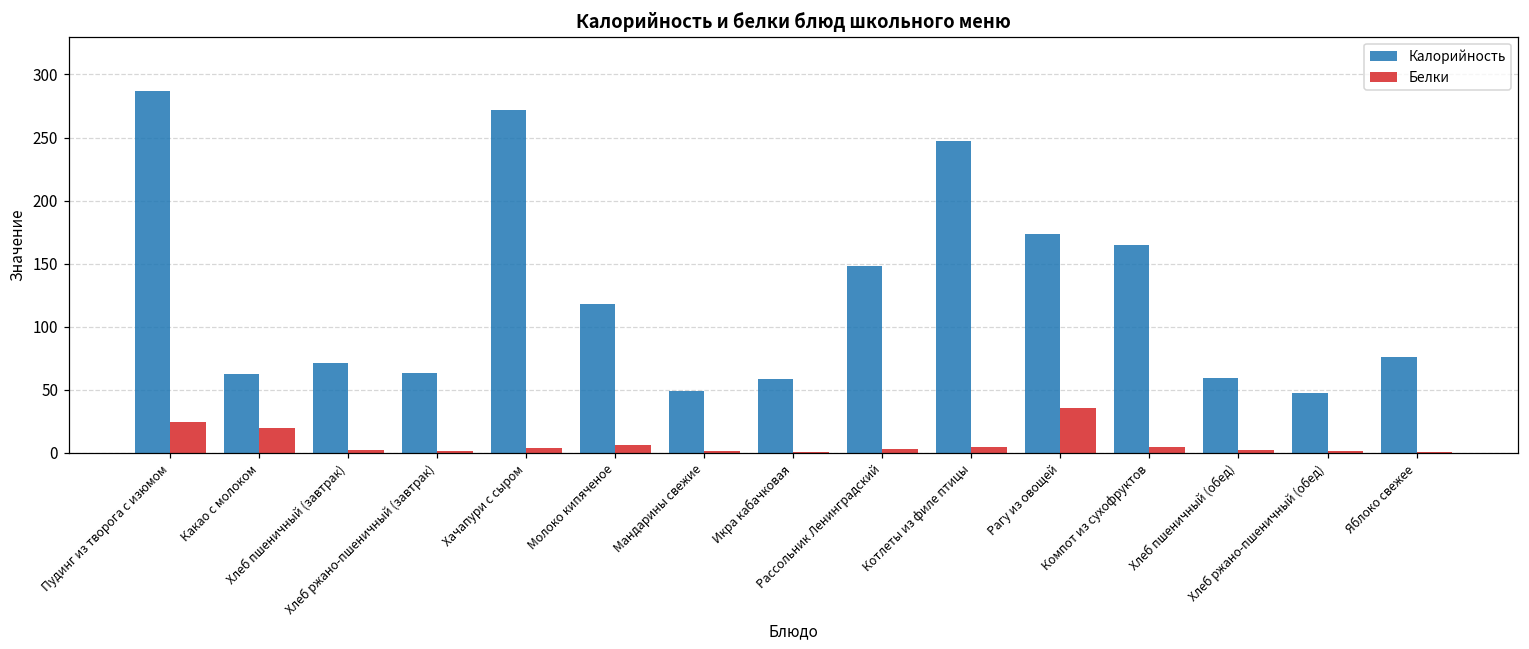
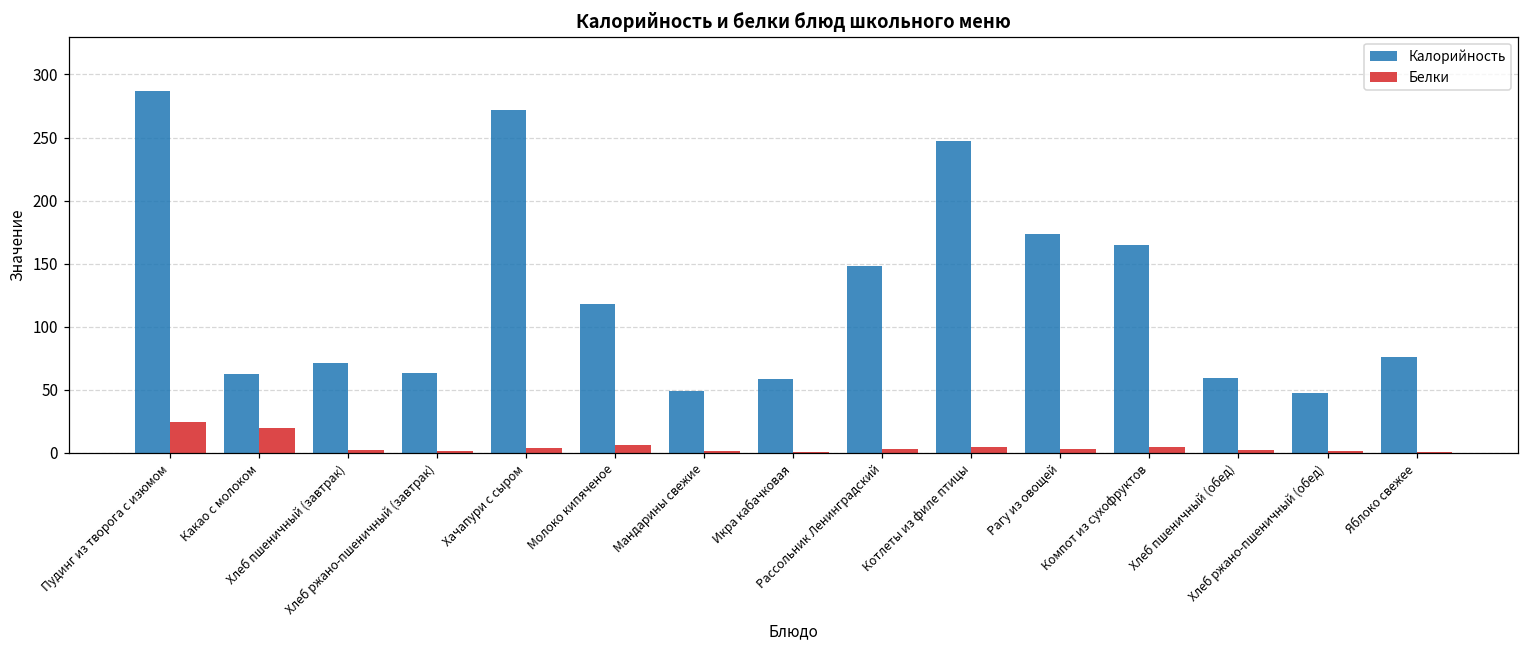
  {
    "Калорийность": {
      "Пудинг из творога с изюмом": 287,
      "Какао с молоком": 63,
      "Хлеб пшеничный (завтрак)": 71,
      "Хлеб ржано-пшеничный (завтрак)": 63,
      "Хачапури с сыром": 272,
      "Молоко кипяченое": 118,
      "Мандарины свежие": 49,
      "Икра кабачковая": 58,
      "Рассольник Ленинградский": 148,
      "Котлеты из филе птицы": 247,
      "Рагу из овощей": 173,
      "Компот из сухофруктов": 165,
      "Хлеб пшеничный (обед)": 59,
      "Хлеб ржано-пшеничный (обед)": 47,
      "Яблоко свежее": 75
    },
    "Белки": {
      "Пудинг из творога с изюмом": 24,
      "Какао с молоком": 20,
      "Хлеб пшеничный (завтрак)": 2,
      "Хачапури с сыром": 4,
      "Молоко кипяченое": 6,
      "Рассольник Ленинградский": 3,
      "Котлеты из филе птицы": 4,
-     "Рагу из овощей": 35,
+     "Рагу из овощей": 3,
      "Компот из сухофруктов": 5
    }
  }
